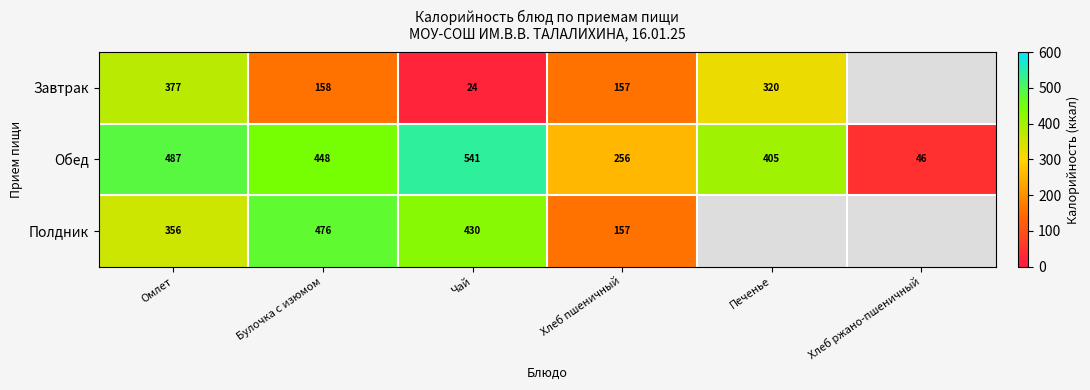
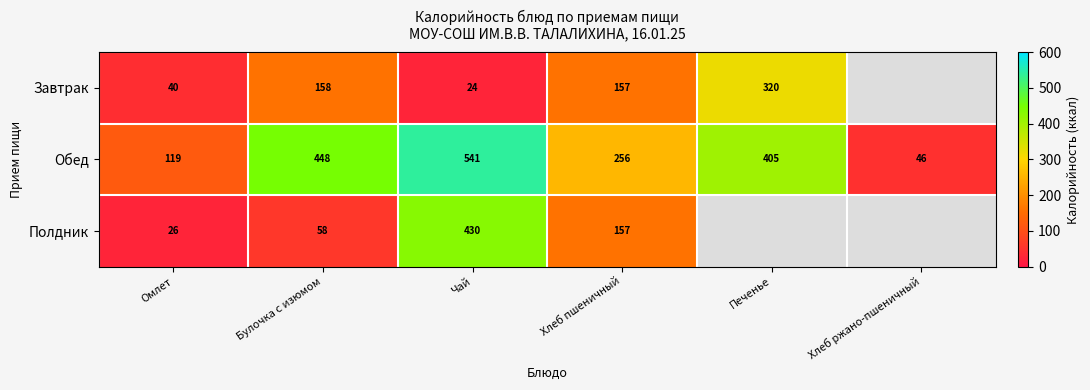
  {
    "Завтрак": {
-     "Омлет": 377,
+     "Омлет": 40,
      "Булочка с изюмом": 158,
      "Чай": 24,
      "Хлеб пшеничный": 157,
      "Печенье": 320
    },
    "Обед": {
-     "Омлет": 487,
+     "Омлет": 119,
      "Булочка с изюмом": 448,
      "Чай": 541,
      "Хлеб пшеничный": 256,
      "Печенье": 405,
      "Хлеб ржано-пшеничный": 46
    },
    "Полдник": {
-     "Омлет": 356,
-     "Булочка с изюмом": 476,
+     "Омлет": 26,
+     "Булочка с изюмом": 58,
      "Чай": 430,
      "Хлеб пшеничный": 157
    }
  }
